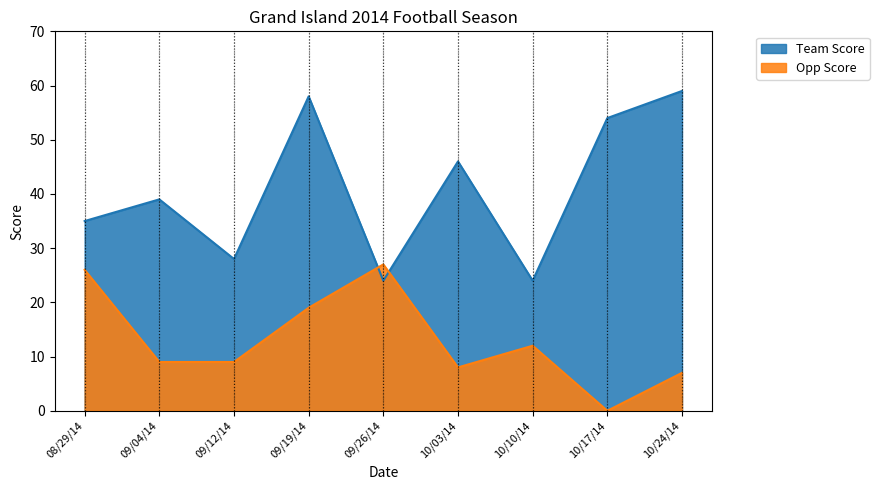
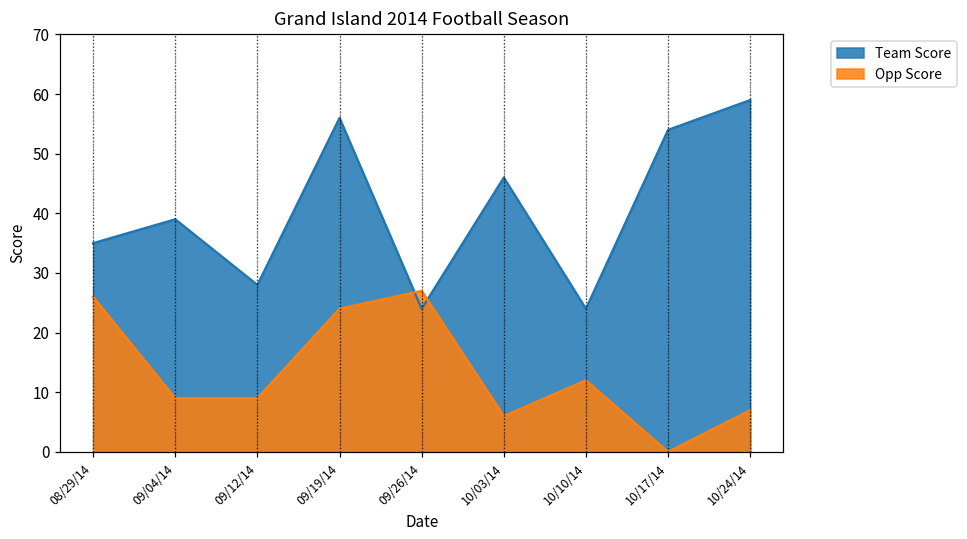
  {
    "Team Score": {
      "08/29/14": 35,
      "09/04/14": 39,
      "09/12/14": 28,
-     "09/19/14": 58,
+     "09/19/14": 56,
      "09/26/14": 24,
      "10/03/14": 46,
      "10/10/14": 24,
      "10/17/14": 54,
      "10/24/14": 59
    },
    "Opp Score": {
      "08/29/14": 26,
      "09/04/14": 9,
      "09/12/14": 9,
-     "09/19/14": 19,
+     "09/19/14": 24,
      "09/26/14": 27,
-     "10/03/14": 8,
+     "10/03/14": 6,
      "10/10/14": 12,
      "10/17/14": 0,
      "10/24/14": 7
    }
  }
